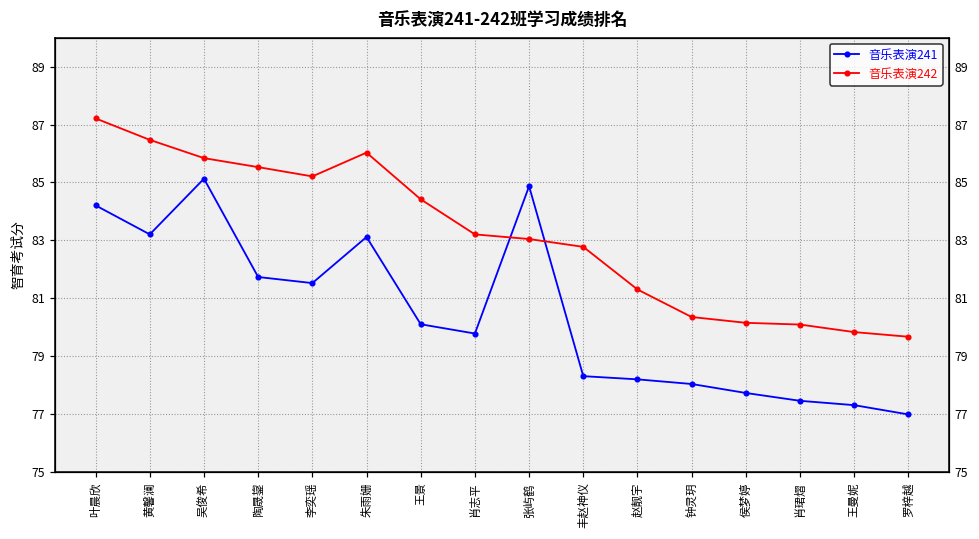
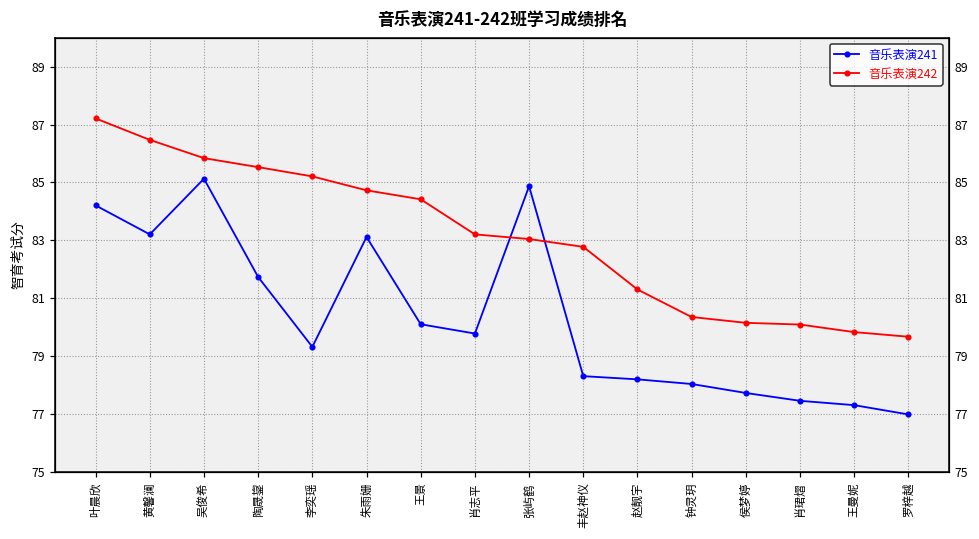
  {
    "音乐表演241": {
      "叶晨欣": 84.2,
      "黄馨澜": 83.2,
      "吴俊希": 85.1,
      "陶晟鋆": 81.7,
-     "李奕瑶": 81.5,
+     "李奕瑶": 79.3,
      "朱雨姗": 83.1,
      "王景": 80.1,
      "肖志平": 79.8,
      "张屿鹤": 84.9,
      "丰赵神仪": 78.3,
      "赵靓宇": 78.2,
      "钟灵玥": 78.1,
      "侯梦婷": 77.7,
      "肖珺熠": 77.5,
      "王曼妮": 77.3,
      "罗梓越": 77.0
    },
    "音乐表演242": {
      "叶晨欣": 87.2,
      "黄馨澜": 86.5,
      "吴俊希": 85.8,
      "陶晟鋆": 85.5,
      "李奕瑶": 85.2,
-     "朱雨姗": 86.0,
+     "朱雨姗": 84.7,
      "王景": 84.4,
      "肖志平": 83.2,
      "张屿鹤": 83.1,
      "丰赵神仪": 82.8,
      "赵靓宇": 81.3,
      "钟灵玥": 80.4,
      "侯梦婷": 80.2,
      "肖珺熠": 80.1,
      "王曼妮": 79.8,
      "罗梓越": 79.7
    }
  }
